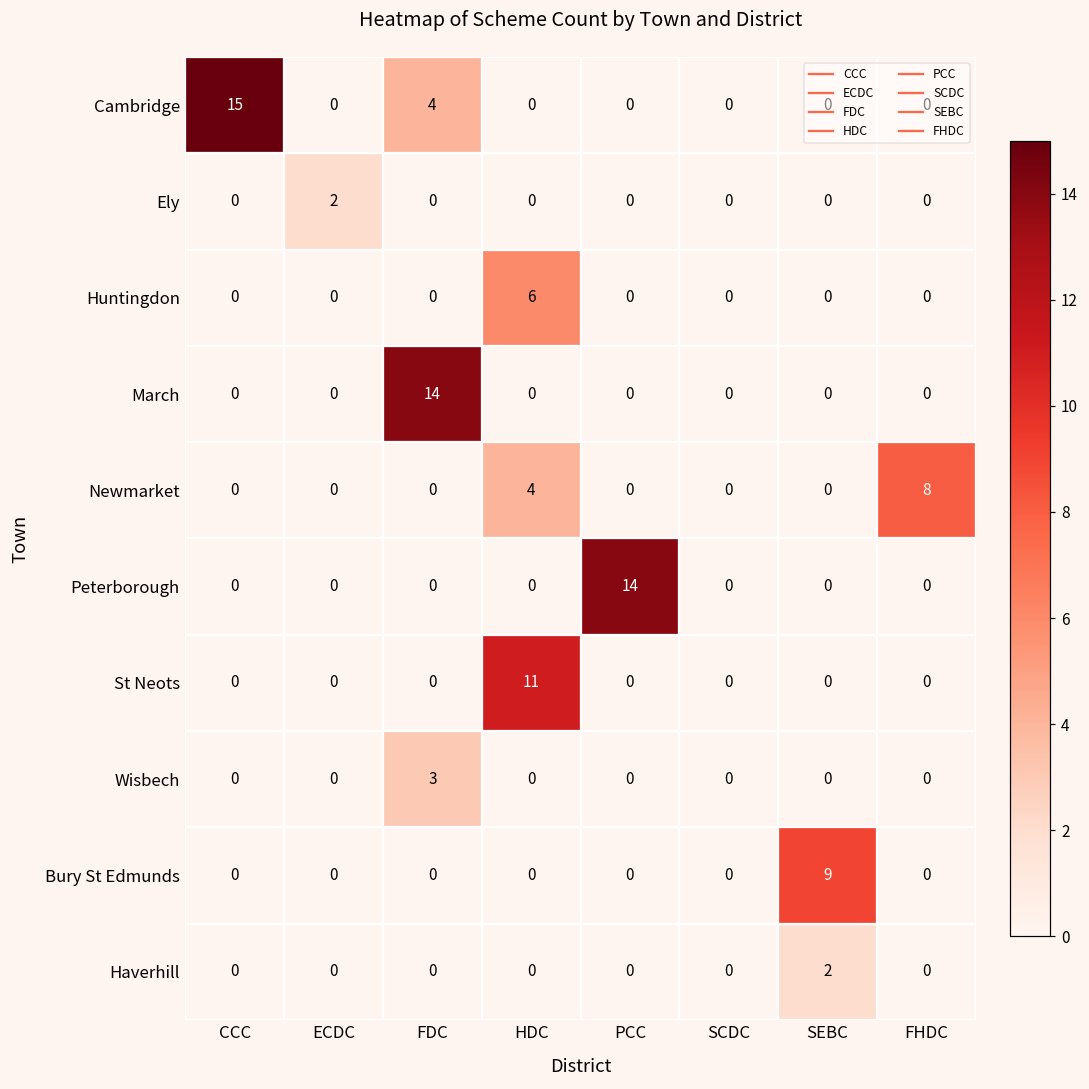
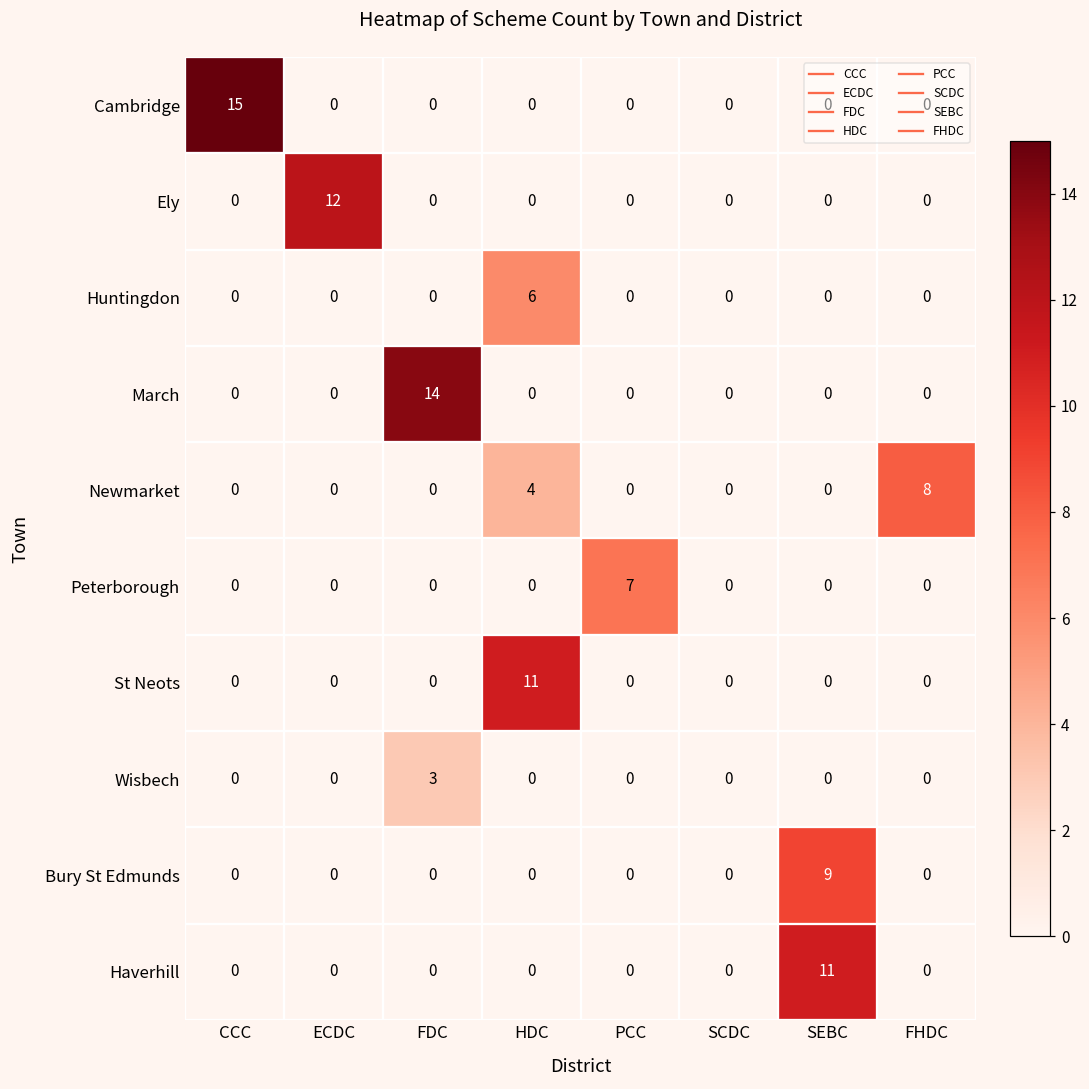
  {
    "Cambridge": {
      "CCC": 15,
      "ECDC": 0,
-     "FDC": 4,
+     "FDC": 0,
      "HDC": 0,
      "PCC": 0,
      "SCDC": 0
    },
    "Ely": {
      "CCC": 0,
-     "ECDC": 2,
+     "ECDC": 12,
      "FDC": 0,
      "HDC": 0,
      "PCC": 0,
      "SCDC": 0,
      "SEBC": 0,
      "FHDC": 0
    },
    "Huntingdon": {
      "CCC": 0,
      "ECDC": 0,
      "FDC": 0,
      "HDC": 6,
      "PCC": 0,
      "SCDC": 0,
      "SEBC": 0,
      "FHDC": 0
    },
    "March": {
      "CCC": 0,
      "ECDC": 0,
      "FDC": 14,
      "HDC": 0,
      "PCC": 0,
      "SCDC": 0,
      "SEBC": 0,
      "FHDC": 0
    },
    "Newmarket": {
      "CCC": 0,
      "ECDC": 0,
      "FDC": 0,
      "HDC": 4,
      "PCC": 0,
      "SCDC": 0,
      "SEBC": 0,
      "FHDC": 8
    },
    "Peterborough": {
      "CCC": 0,
      "ECDC": 0,
      "FDC": 0,
      "HDC": 0,
-     "PCC": 14,
+     "PCC": 7,
      "SCDC": 0,
      "SEBC": 0,
      "FHDC": 0
    },
    "St Neots": {
      "CCC": 0,
      "ECDC": 0,
      "FDC": 0,
      "HDC": 11,
      "PCC": 0,
      "SCDC": 0,
      "SEBC": 0,
      "FHDC": 0
    },
    "Wisbech": {
      "CCC": 0,
      "ECDC": 0,
      "FDC": 3,
      "HDC": 0,
      "PCC": 0,
      "SCDC": 0,
      "SEBC": 0,
      "FHDC": 0
    },
    "Bury St Edmunds": {
      "CCC": 0,
      "ECDC": 0,
      "FDC": 0,
      "HDC": 0,
      "PCC": 0,
      "SCDC": 0,
      "SEBC": 9,
      "FHDC": 0
    },
    "Haverhill": {
      "CCC": 0,
      "ECDC": 0,
      "FDC": 0,
      "HDC": 0,
      "PCC": 0,
      "SCDC": 0,
-     "SEBC": 2,
+     "SEBC": 11,
      "FHDC": 0
    }
  }
